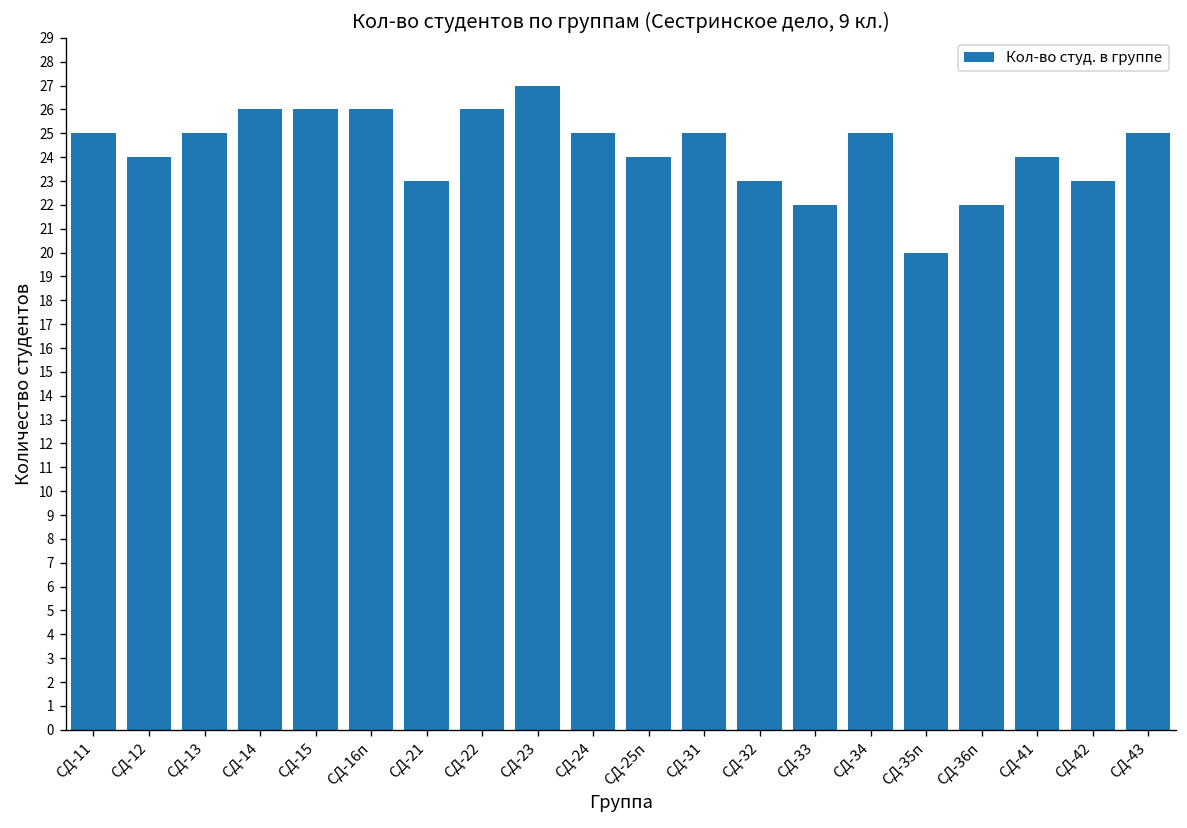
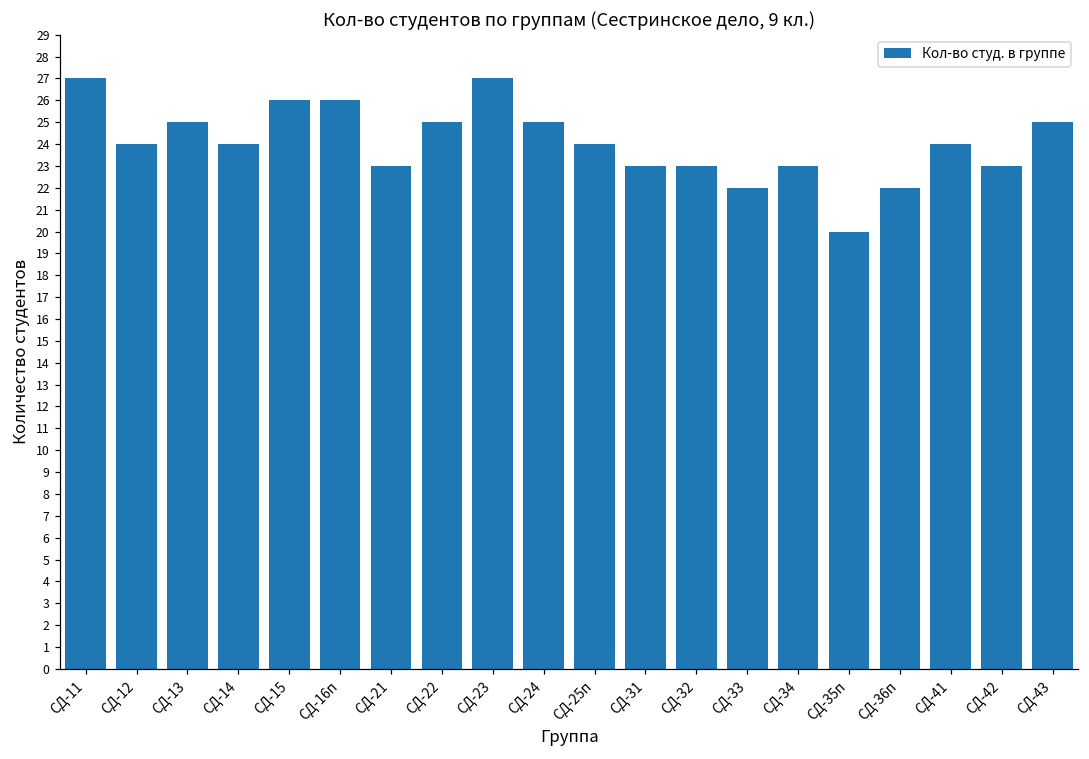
  {
-   "СД-11": 25,
+   "СД-11": 27,
    "СД-12": 24,
    "СД-13": 25,
-   "СД-14": 26,
+   "СД-14": 24,
    "СД-15": 26,
    "СД-16п": 26,
    "СД-21": 23,
-   "СД-22": 26,
+   "СД-22": 25,
    "СД-23": 27,
    "СД-24": 25,
    "СД-25п": 24,
-   "СД-31": 25,
+   "СД-31": 23,
    "СД-32": 23,
    "СД-33": 22,
-   "СД-34": 25,
+   "СД-34": 23,
    "СД-35п": 20,
    "СД-36п": 22,
    "СД-41": 24,
    "СД-42": 23,
    "СД-43": 25
  }
